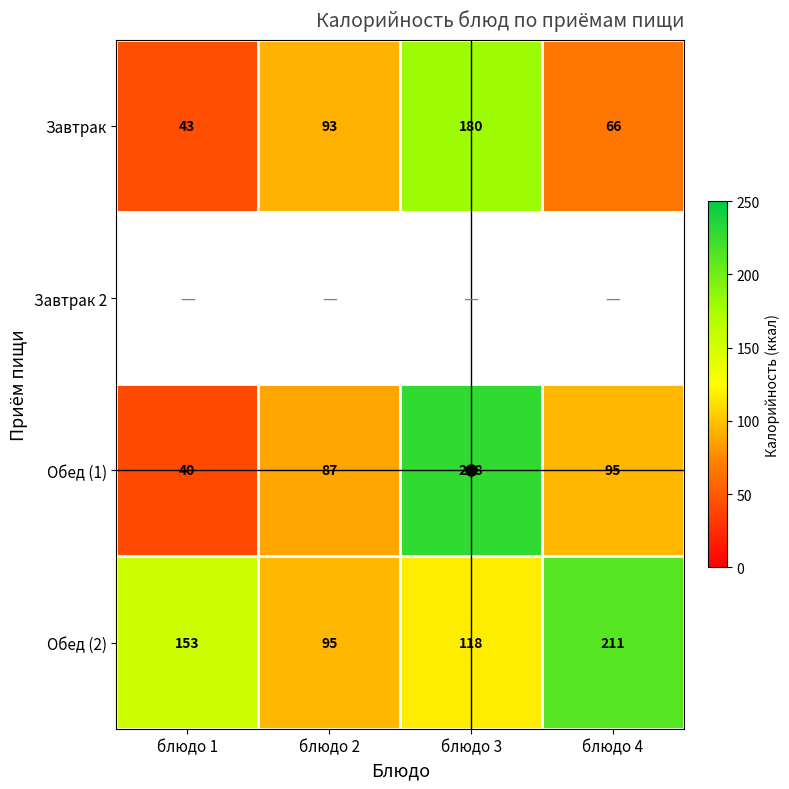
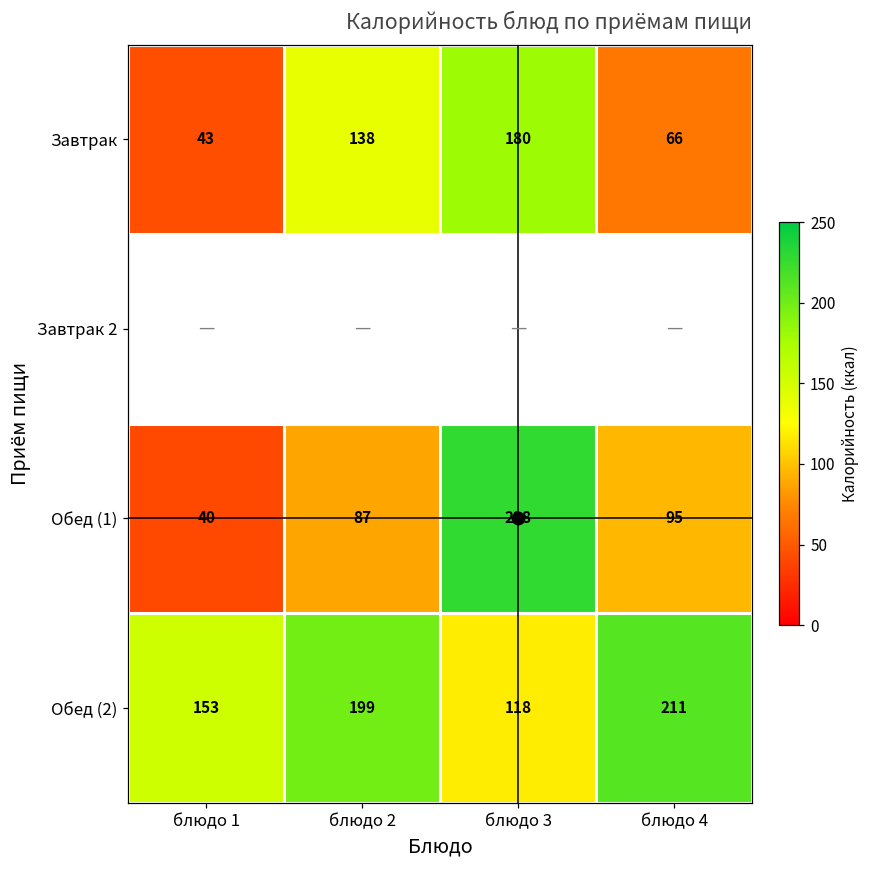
  {
    "Завтрак": {
      "блюдо 1": 43,
-     "блюдо 2": 93,
+     "блюдо 2": 138,
      "блюдо 3": 180,
      "блюдо 4": 66
    },
    "Обед (1)": {
      "блюдо 1": 40,
      "блюдо 2": 87,
      "блюдо 4": 95
    },
    "Обед (2)": {
      "блюдо 1": 153,
-     "блюдо 2": 95,
+     "блюдо 2": 199,
      "блюдо 3": 118,
      "блюдо 4": 211
    }
  }
